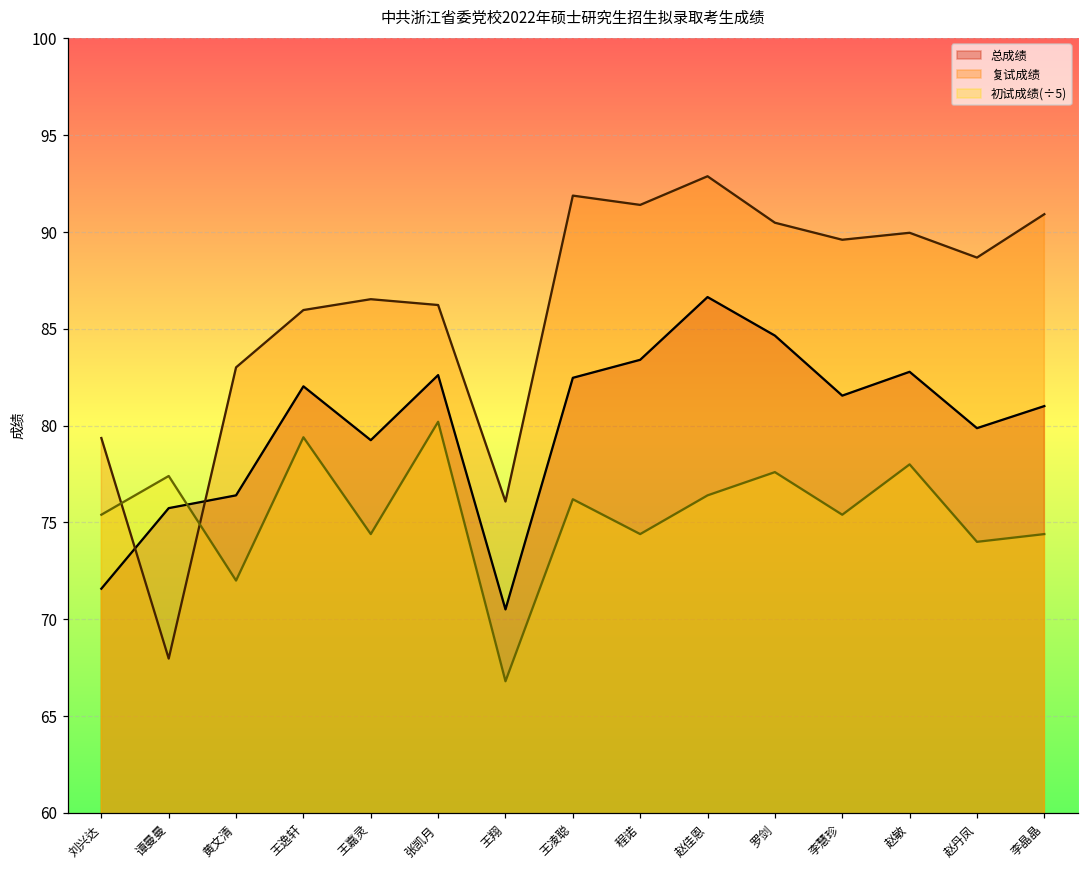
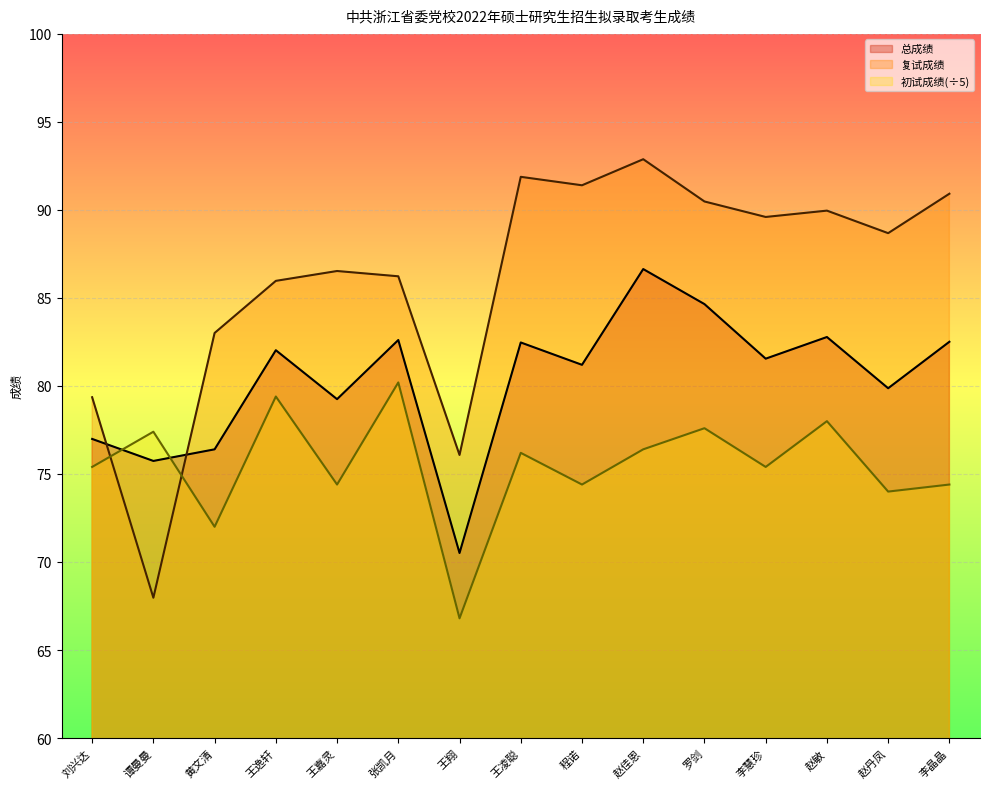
  {
    "总成绩": {
-     "刘兴达": 71.6,
+     "刘兴达": 77.0,
      "谭曼曼": 75.7,
      "黄文清": 76.4,
      "王逸轩": 82.0,
      "王嘉灵": 79.3,
      "张凯月": 82.6,
      "王翔": 70.5,
      "王凌聪": 82.5,
-     "程诺": 83.4,
+     "程诺": 81.2,
      "赵佳恩": 86.6,
      "罗剑": 84.7,
      "李慧珍": 81.6,
      "赵敏": 82.8,
      "赵丹凤": 79.9,
-     "李晶晶": 81.0
+     "李晶晶": 82.5
    }
  }
